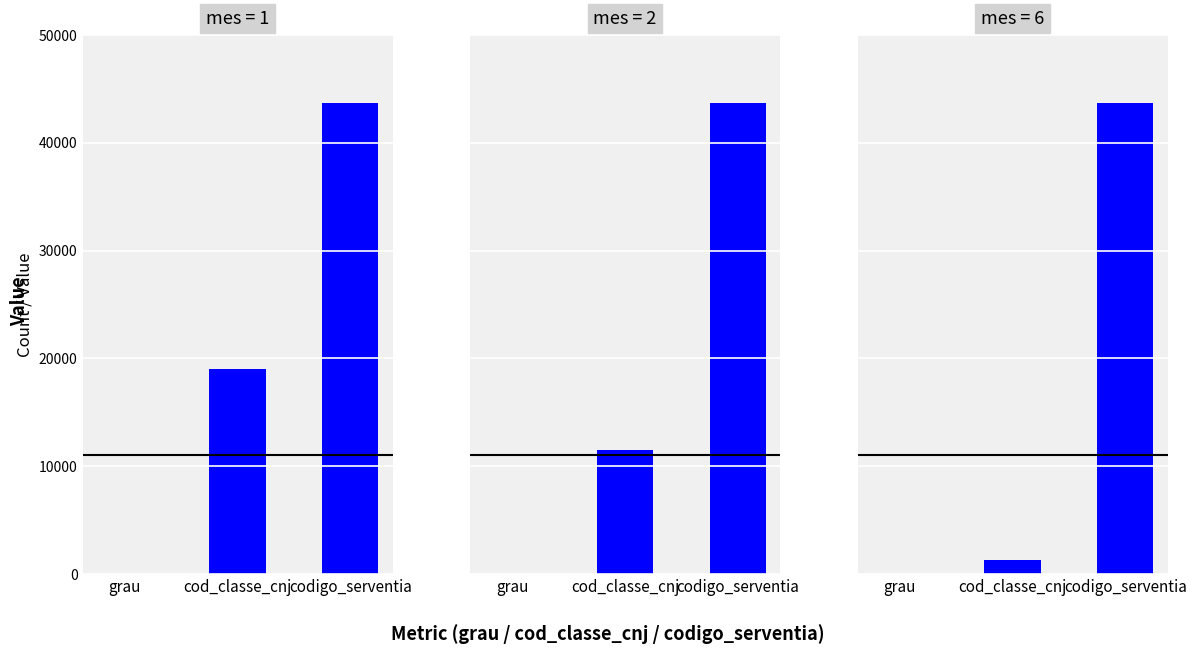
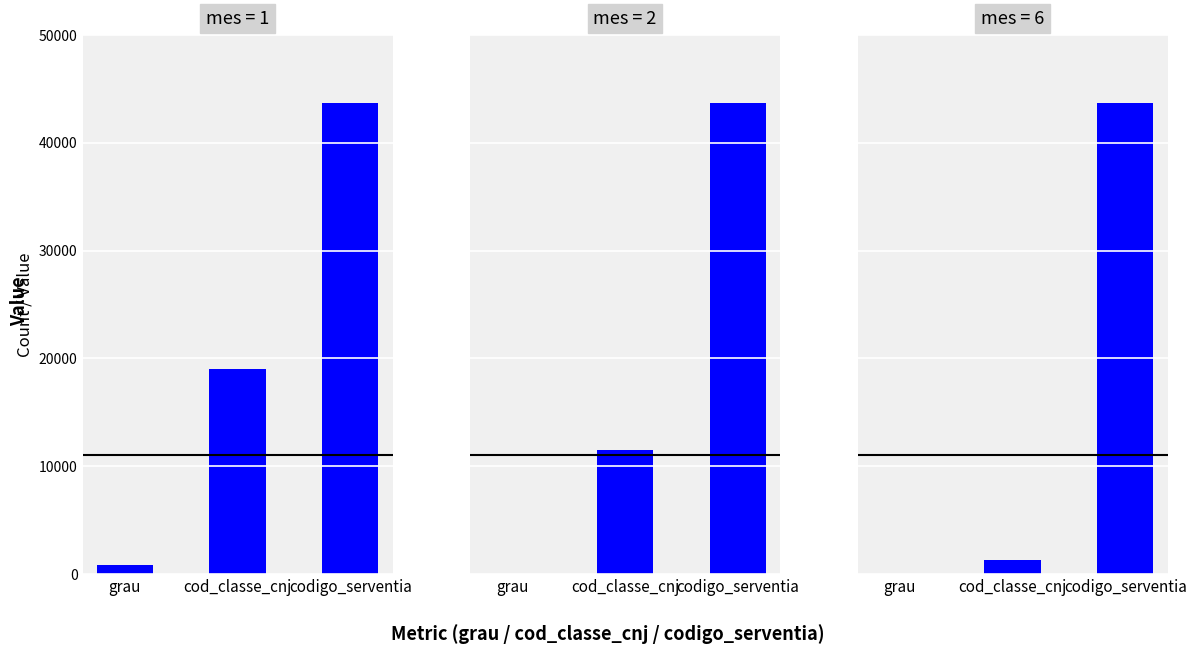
  {
    "mes = 1": {
-     "grau": 0,
+     "grau": 900,
      "cod_classe_cnj": 19000,
      "codigo_serventia": 43700
    }
  }
